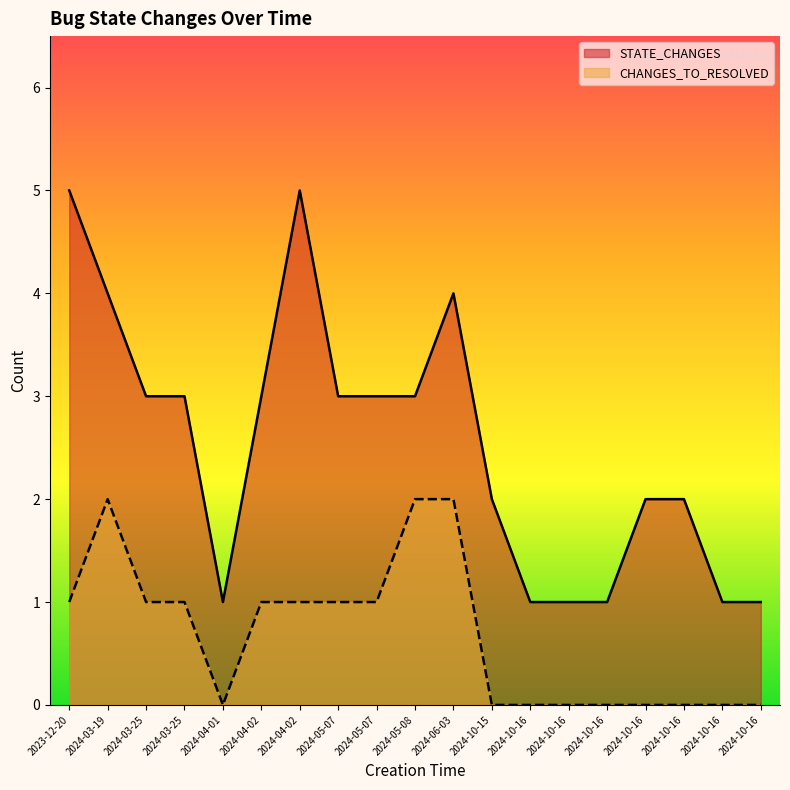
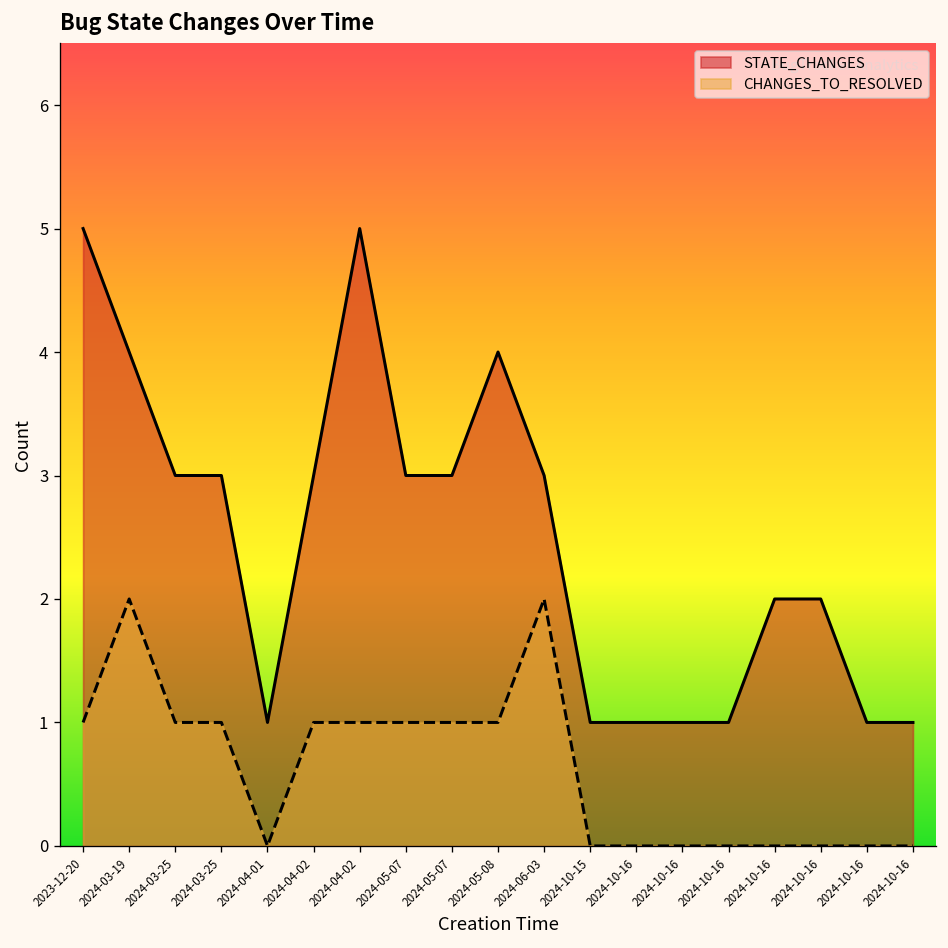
  {
    "STATE_CHANGES": {
      "2023-12-20": 5,
      "2024-03-19": 4,
      "2024-04-01": 1,
-     "2024-05-08": 3,
-     "2024-06-03": 4,
-     "2024-10-15": 2
+     "2024-05-08": 4,
+     "2024-06-03": 3,
+     "2024-10-15": 1
    },
    "CHANGES_TO_RESOLVED": {
      "2023-12-20": 1,
      "2024-03-19": 2,
      "2024-04-01": 0,
-     "2024-05-08": 2,
+     "2024-05-08": 1,
      "2024-06-03": 2,
      "2024-10-15": 0
    }
  }
